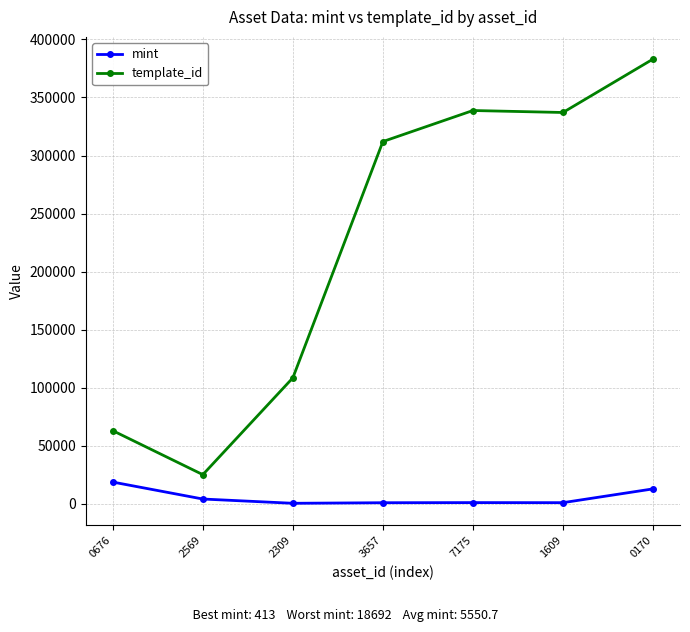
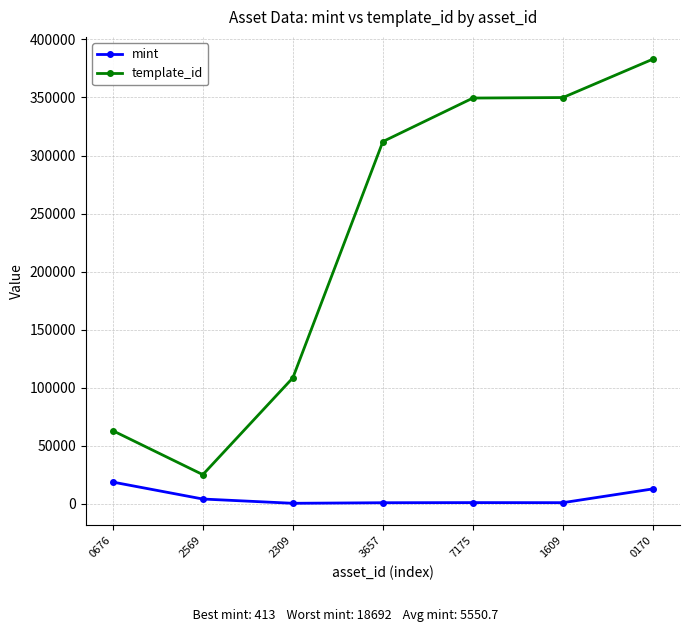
  {
    "mint": {
      "0676": 19000,
      "2569": 4000,
      "2309": 0,
      "3657": 1000,
      "7175": 1000,
      "1609": 1000,
      "0170": 13000
    },
    "template_id": {
      "0676": 63000,
      "2569": 25000,
      "2309": 108000,
      "3657": 312000,
-     "7175": 339000,
-     "1609": 337000,
+     "7175": 350000,
+     "1609": 350000,
      "0170": 383000
    }
  }
